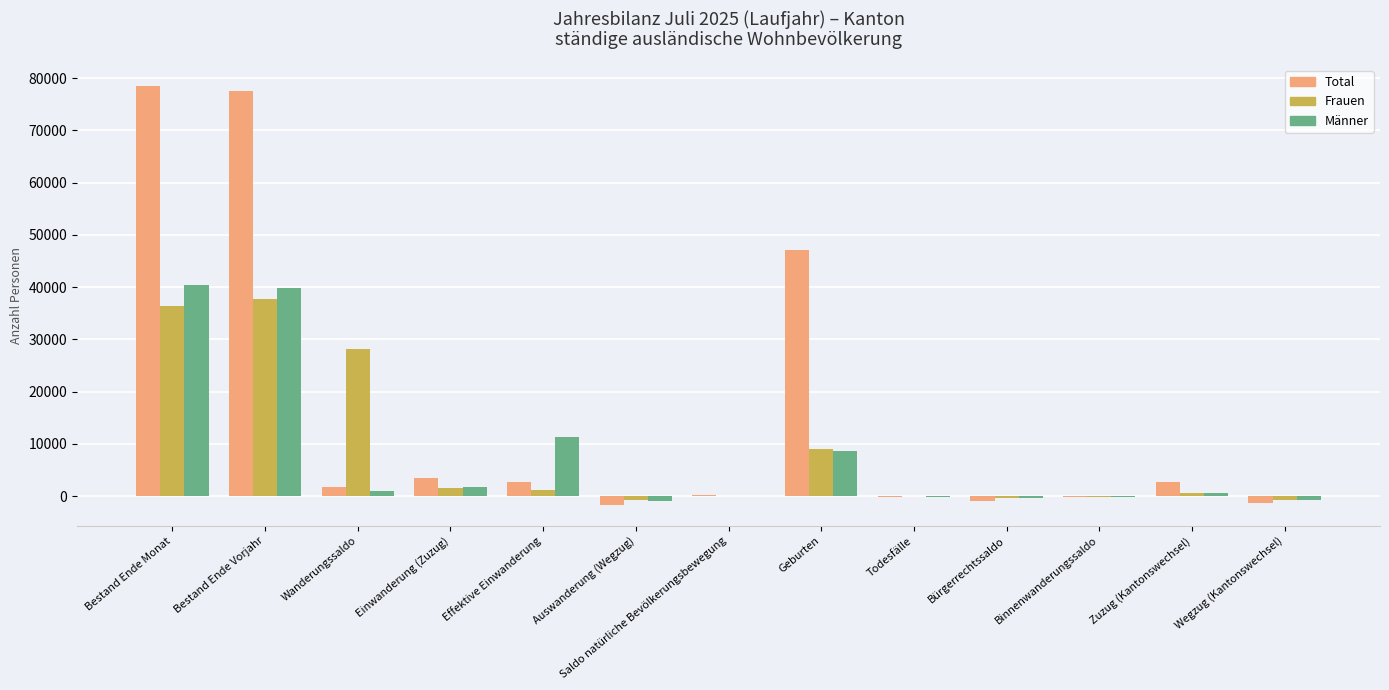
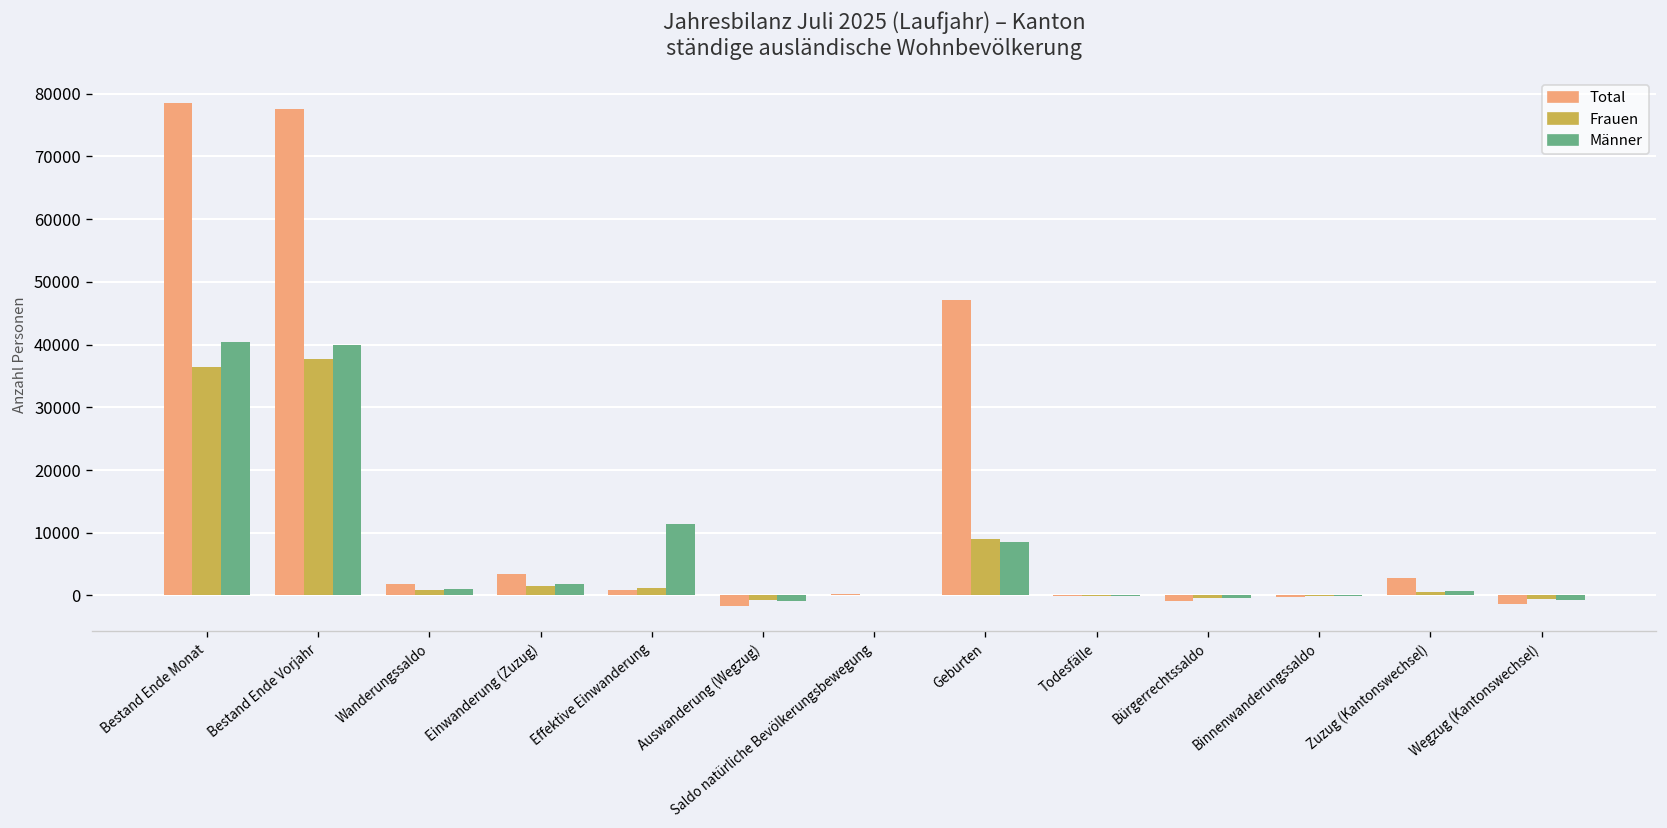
  {
    "Total": {
      "Bestand Ende Monat": 79000,
      "Bestand Ende Vorjahr": 78000,
      "Wanderungssaldo": 2000,
      "Einwanderung (Zuzug)": 3000,
-     "Effektive Einwanderung": 3000,
+     "Effektive Einwanderung": 1000,
      "Auswanderung (Wegzug)": -2000,
      "Geburten": 47000,
      "Bürgerrechtssaldo": -1000,
      "Zuzug (Kantonswechsel)": 3000,
      "Wegzug (Kantonswechsel)": -1000
    },
    "Frauen": {
      "Bestand Ende Monat": 36000,
      "Bestand Ende Vorjahr": 38000,
-     "Wanderungssaldo": 28000,
+     "Wanderungssaldo": 1000,
      "Einwanderung (Zuzug)": 2000,
      "Effektive Einwanderung": 1000,
      "Auswanderung (Wegzug)": -1000,
      "Geburten": 9000,
      "Zuzug (Kantonswechsel)": 1000,
      "Wegzug (Kantonswechsel)": -1000
    },
    "Männer": {
      "Bestand Ende Monat": 40000,
      "Bestand Ende Vorjahr": 40000,
      "Wanderungssaldo": 1000,
      "Einwanderung (Zuzug)": 2000,
      "Effektive Einwanderung": 11000,
      "Auswanderung (Wegzug)": -1000,
      "Geburten": 9000,
      "Zuzug (Kantonswechsel)": 1000,
      "Wegzug (Kantonswechsel)": -1000
    }
  }
